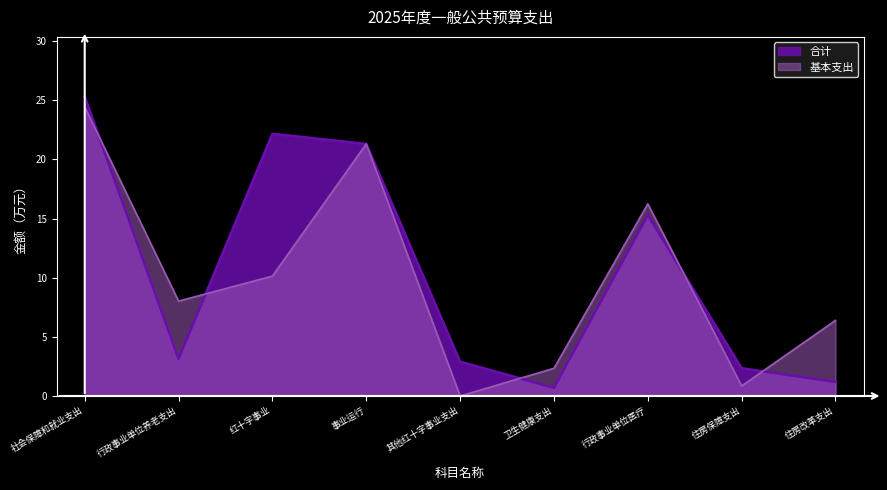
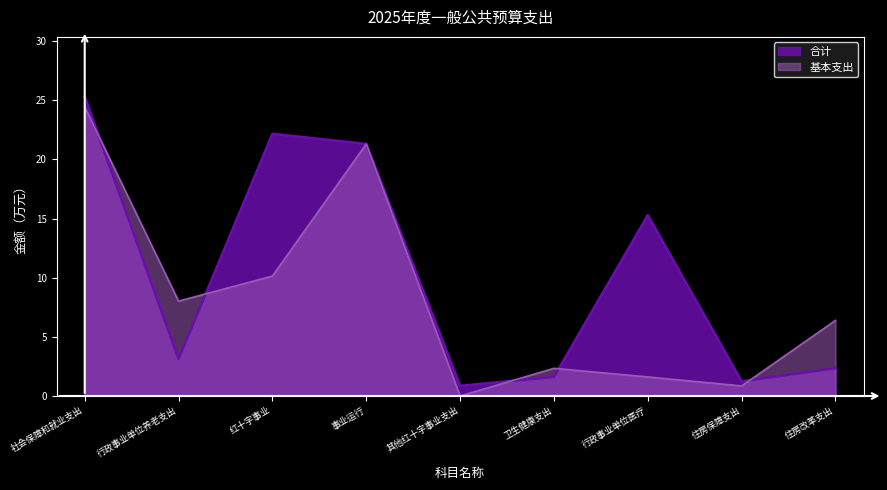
  {
    "合计": {
      "社会保障和就业支出": 25.3,
      "行政事业单位养老支出": 3.1,
      "红十字事业": 22.2,
-     "其他红十字事业支出": 2.9,
-     "卫生健康支出": 0.7,
+     "其他红十字事业支出": 0.9,
+     "卫生健康支出": 1.6,
      "行政事业单位医疗": 15.3,
-     "住房保障支出": 2.4,
-     "住房改革支出": 1.2
+     "住房保障支出": 1.2,
+     "住房改革支出": 2.4
    },
    "基本支出": {
      "社会保障和就业支出": 24.4,
      "行政事业单位养老支出": 8.0,
      "红十字事业": 10.1,
      "其他红十字事业支出": 0.0,
      "卫生健康支出": 2.3,
-     "行政事业单位医疗": 16.2,
+     "行政事业单位医疗": 1.6,
      "住房保障支出": 0.9,
      "住房改革支出": 6.4
    }
  }
